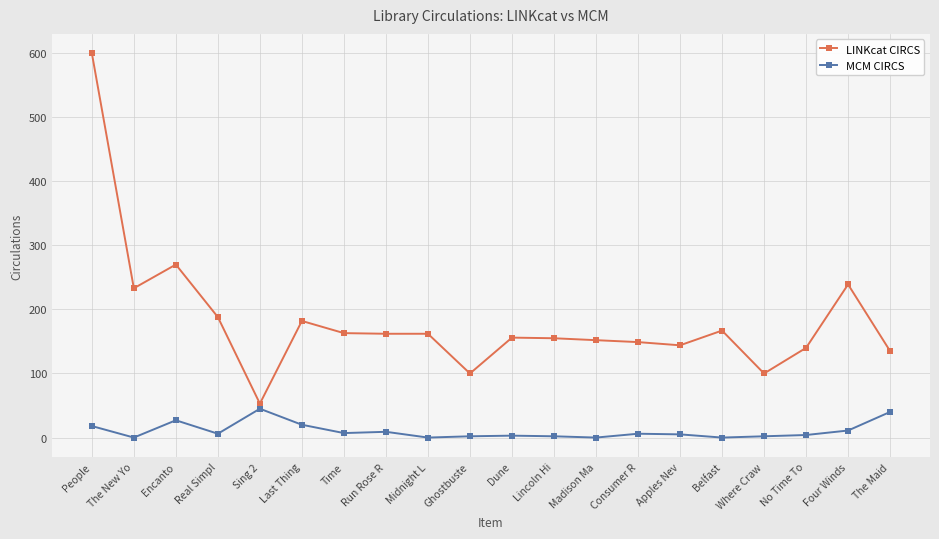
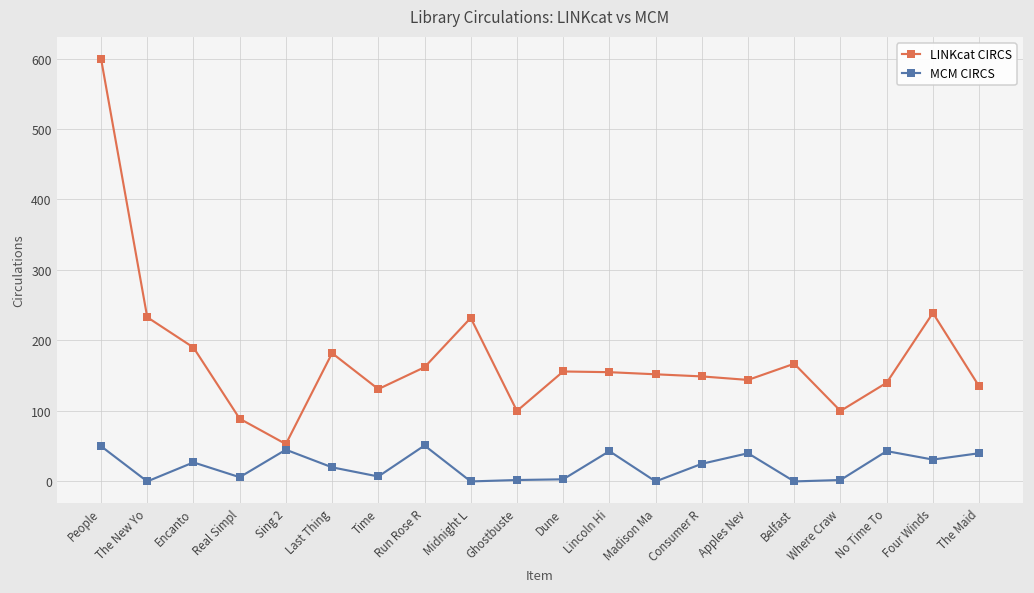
  {
    "LINKcat CIRCS": {
      "People": 600,
      "The New Yo": 230,
-     "Encanto": 270,
-     "Real Simpl": 190,
+     "Encanto": 190,
+     "Real Simpl": 90,
      "Sing 2": 50,
      "Last Thing": 180,
-     "Time": 160,
+     "Time": 130,
      "Run Rose R": 160,
-     "Midnight L": 160,
+     "Midnight L": 230,
      "Ghostbuste": 100,
      "Dune": 160,
      "Lincoln Hi": 160,
      "Madison Ma": 150,
      "Consumer R": 150,
      "Apples Nev": 140,
      "Belfast": 170,
      "Where Craw": 100,
      "No Time To": 140,
      "Four Winds": 240,
      "The Maid": 140
    },
    "MCM CIRCS": {
-     "People": 20,
+     "People": 50,
      "The New Yo": 0,
      "Encanto": 30,
      "Real Simpl": 10,
      "Sing 2": 50,
      "Last Thing": 20,
      "Time": 10,
-     "Run Rose R": 10,
+     "Run Rose R": 50,
      "Midnight L": 0,
      "Ghostbuste": 0,
      "Dune": 0,
-     "Lincoln Hi": 0,
+     "Lincoln Hi": 40,
      "Madison Ma": 0,
-     "Consumer R": 10,
-     "Apples Nev": 10,
+     "Consumer R": 30,
+     "Apples Nev": 40,
      "Belfast": 0,
      "Where Craw": 0,
-     "No Time To": 0,
-     "Four Winds": 10,
+     "No Time To": 40,
+     "Four Winds": 30,
      "The Maid": 40
    }
  }
